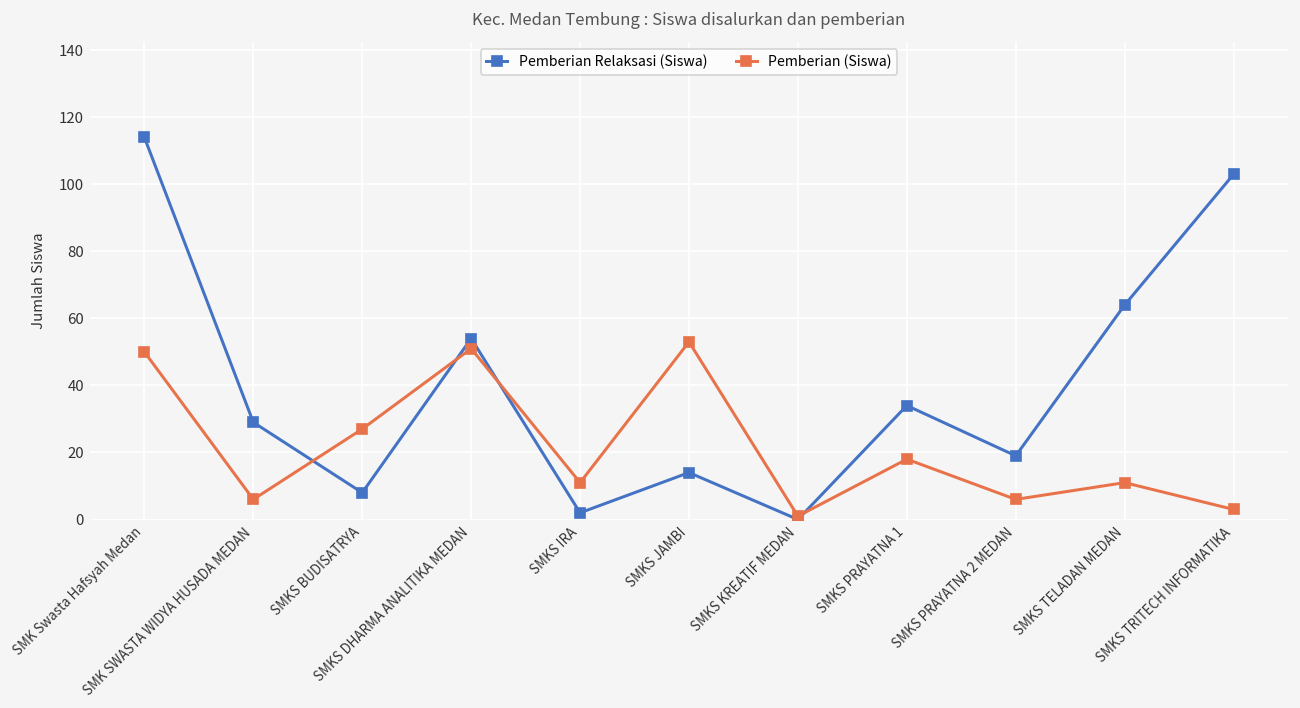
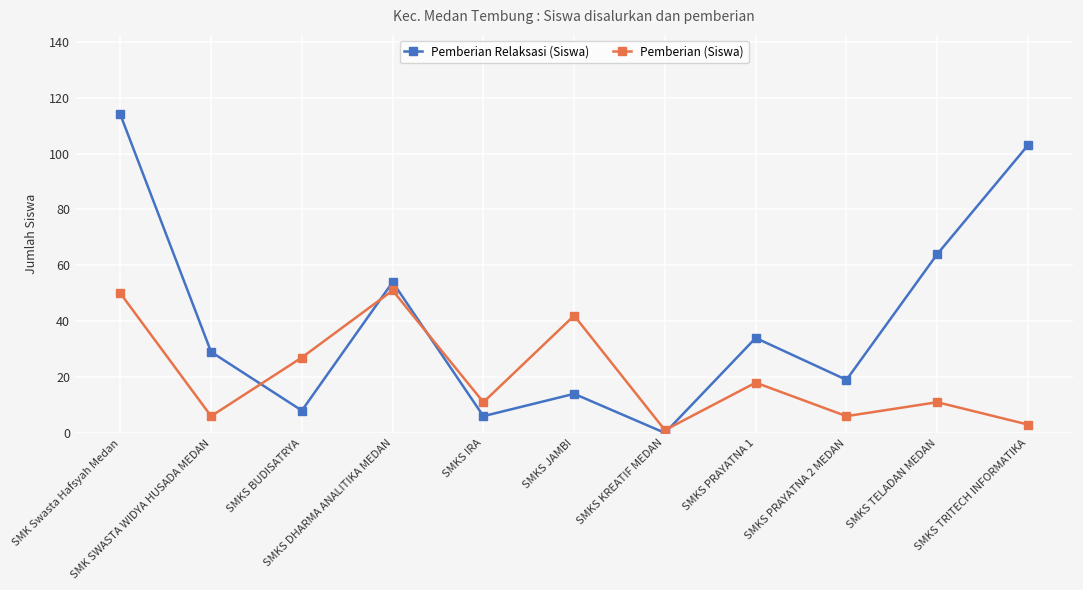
  {
    "Pemberian Relaksasi (Siswa)": {
      "SMK Swasta Hafsyah Medan": 114,
      "SMK SWASTA WIDYA HUSADA MEDAN": 29,
      "SMKS BUDISATRYA": 8,
      "SMKS DHARMA ANALITIKA MEDAN": 54,
-     "SMKS IRA": 2,
+     "SMKS IRA": 6,
      "SMKS JAMBI": 14,
      "SMKS KREATIF MEDAN": 0,
      "SMKS PRAYATNA 1": 34,
      "SMKS PRAYATNA 2 MEDAN": 19,
      "SMKS TELADAN MEDAN": 64,
      "SMKS TRITECH INFORMATIKA": 103
    },
    "Pemberian (Siswa)": {
      "SMK Swasta Hafsyah Medan": 50,
      "SMK SWASTA WIDYA HUSADA MEDAN": 6,
      "SMKS BUDISATRYA": 27,
      "SMKS DHARMA ANALITIKA MEDAN": 51,
      "SMKS IRA": 11,
-     "SMKS JAMBI": 53,
+     "SMKS JAMBI": 42,
      "SMKS KREATIF MEDAN": 1,
      "SMKS PRAYATNA 1": 18,
      "SMKS PRAYATNA 2 MEDAN": 6,
      "SMKS TELADAN MEDAN": 11,
      "SMKS TRITECH INFORMATIKA": 3
    }
  }
